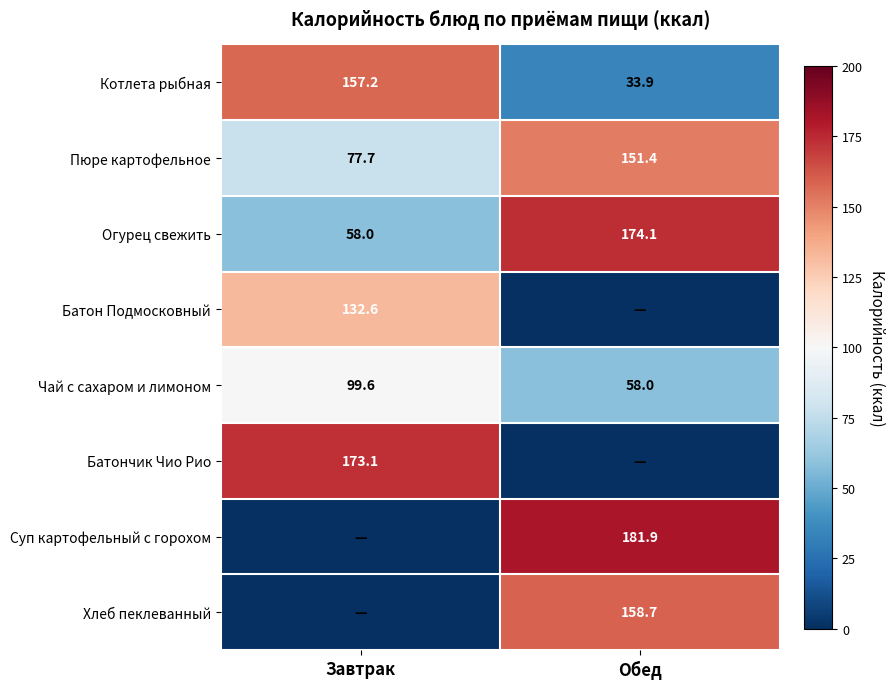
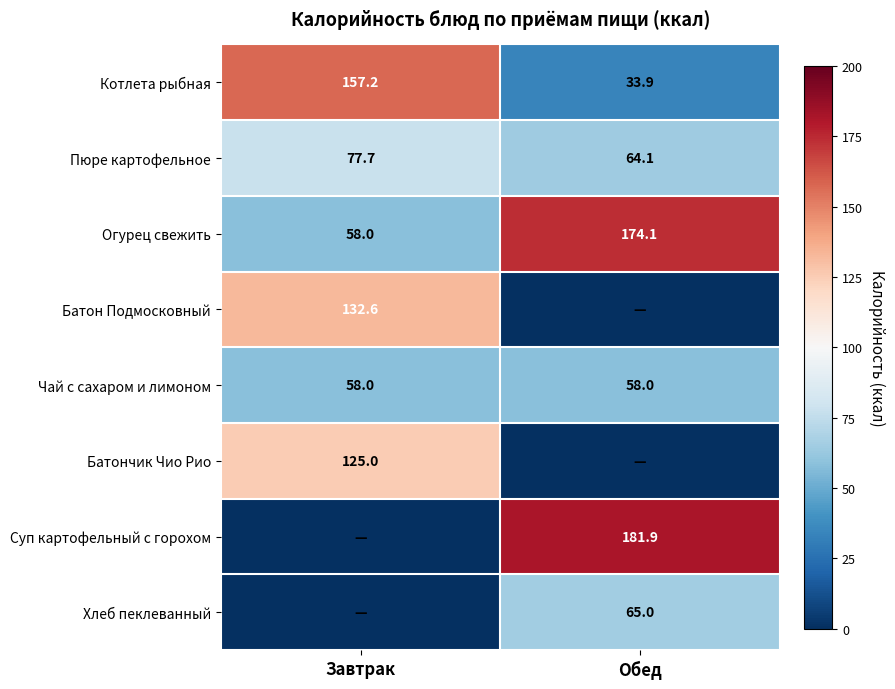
  {
    "Котлета рыбная": {
      "Завтрак": 157.2,
      "Обед": 33.9
    },
    "Пюре картофельное": {
      "Завтрак": 77.7,
-     "Обед": 151.4
+     "Обед": 64.1
    },
    "Огурец свежить": {
      "Завтрак": 58.0,
      "Обед": 174.1
    },
    "Батон Подмосковный": {
      "Завтрак": 132.6
    },
    "Чай с сахаром и лимоном": {
-     "Завтрак": 99.6,
+     "Завтрак": 58.0,
      "Обед": 58.0
    },
    "Батончик Чио Рио": {
-     "Завтрак": 173.1
+     "Завтрак": 125.0
    },
    "Суп картофельный с горохом": {
      "Обед": 181.9
    },
    "Хлеб пеклеванный": {
-     "Обед": 158.7
+     "Обед": 65.0
    }
  }
